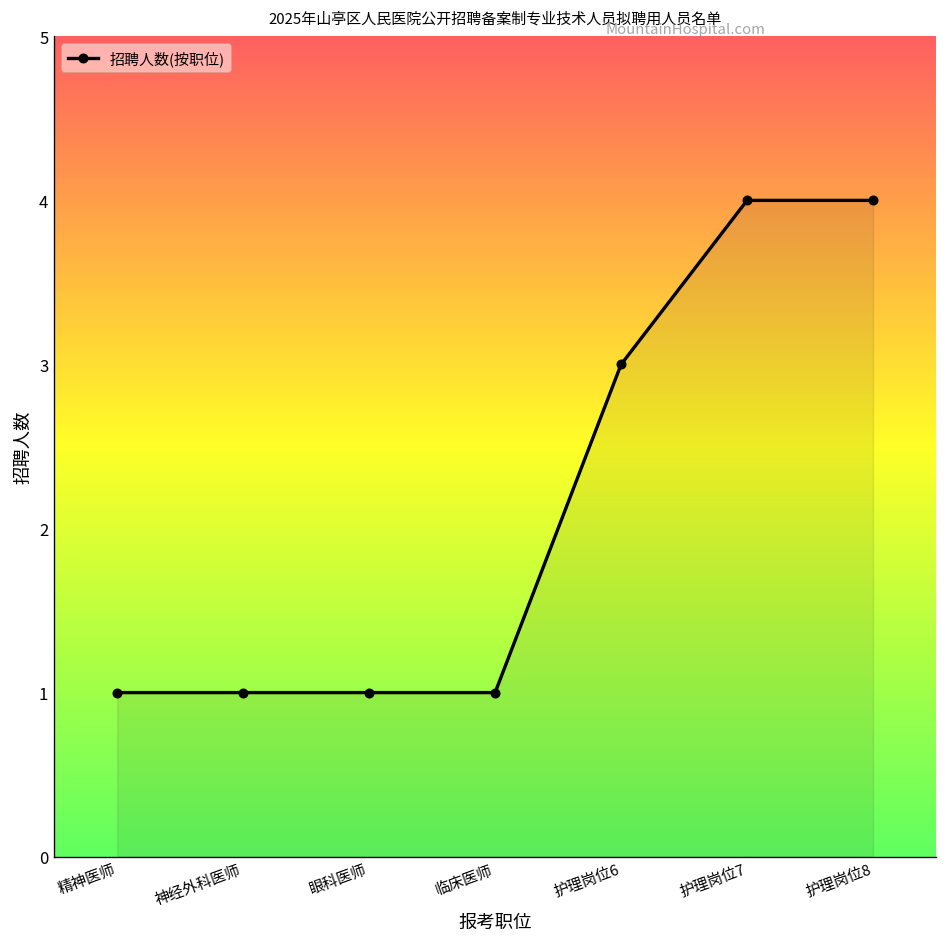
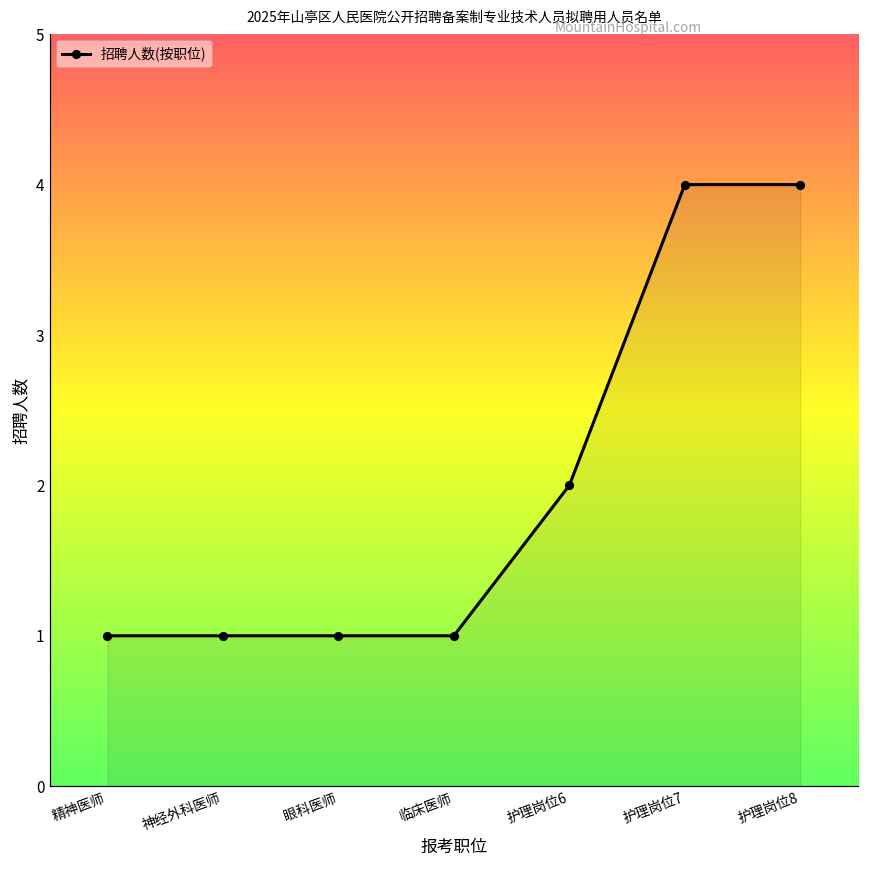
  {
    "精神医师": 1,
    "神经外科医师": 1,
    "眼科医师": 1,
    "临床医师": 1,
-   "护理岗位6": 3,
+   "护理岗位6": 2,
    "护理岗位7": 4,
    "护理岗位8": 4
  }
